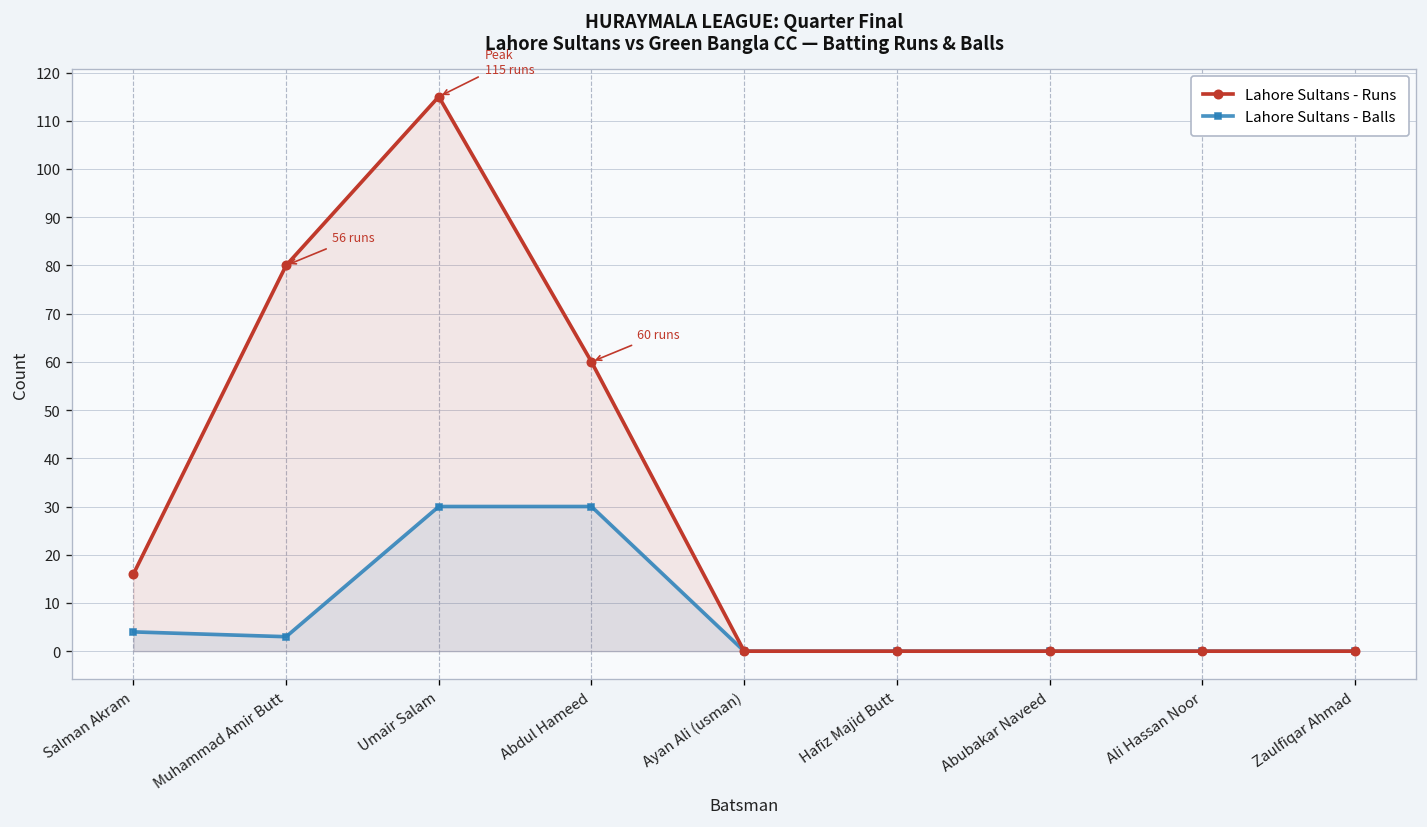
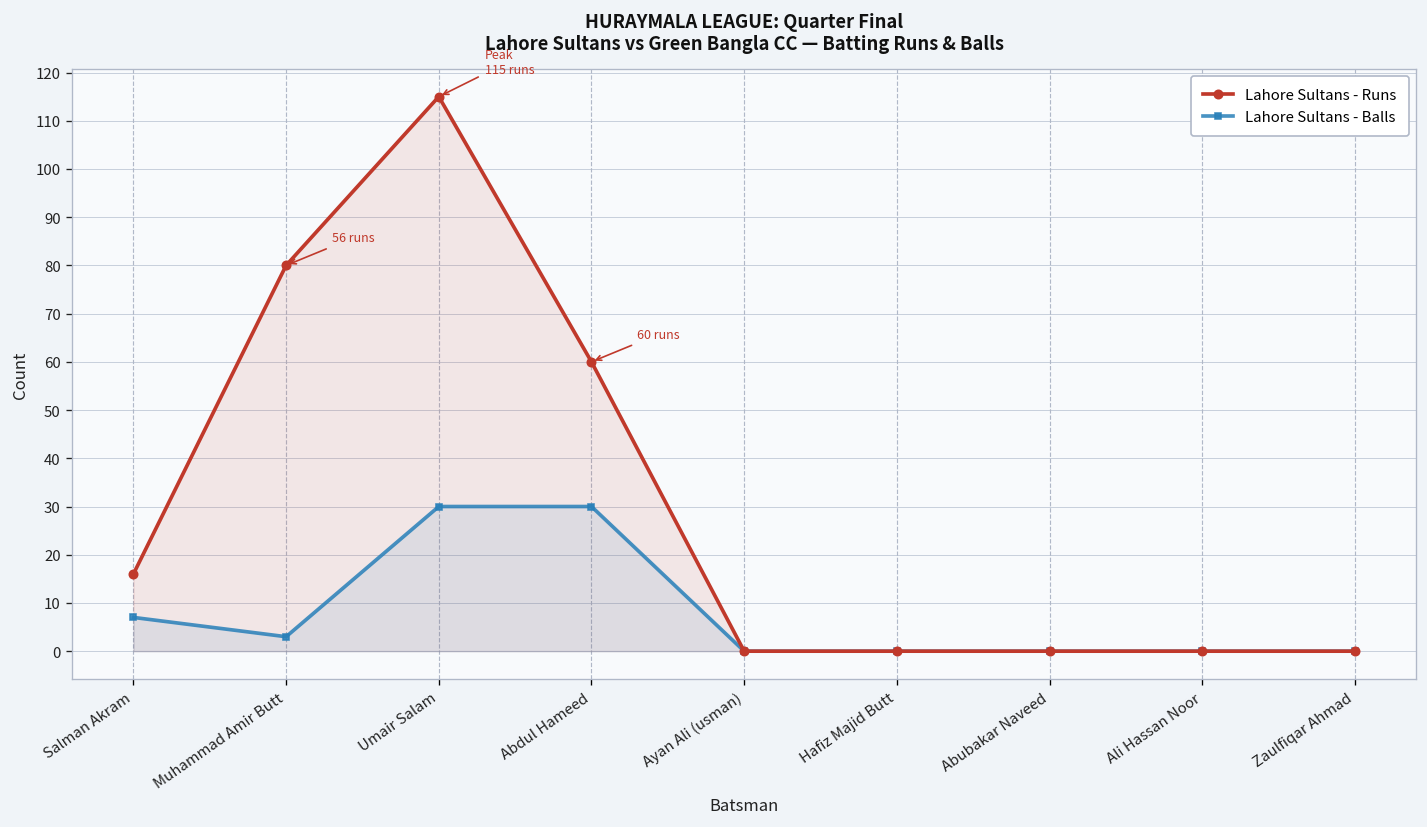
  {
    "Lahore Sultans - Runs": {
      "Umair Salam": 115,
      "Abdul Hameed": 60
    },
    "Lahore Sultans - Balls": {
-     "Salman Akram": 4,
+     "Salman Akram": 7,
      "Muhammad Amir Butt": 3,
      "Umair Salam": 30,
      "Abdul Hameed": 30
    }
  }
